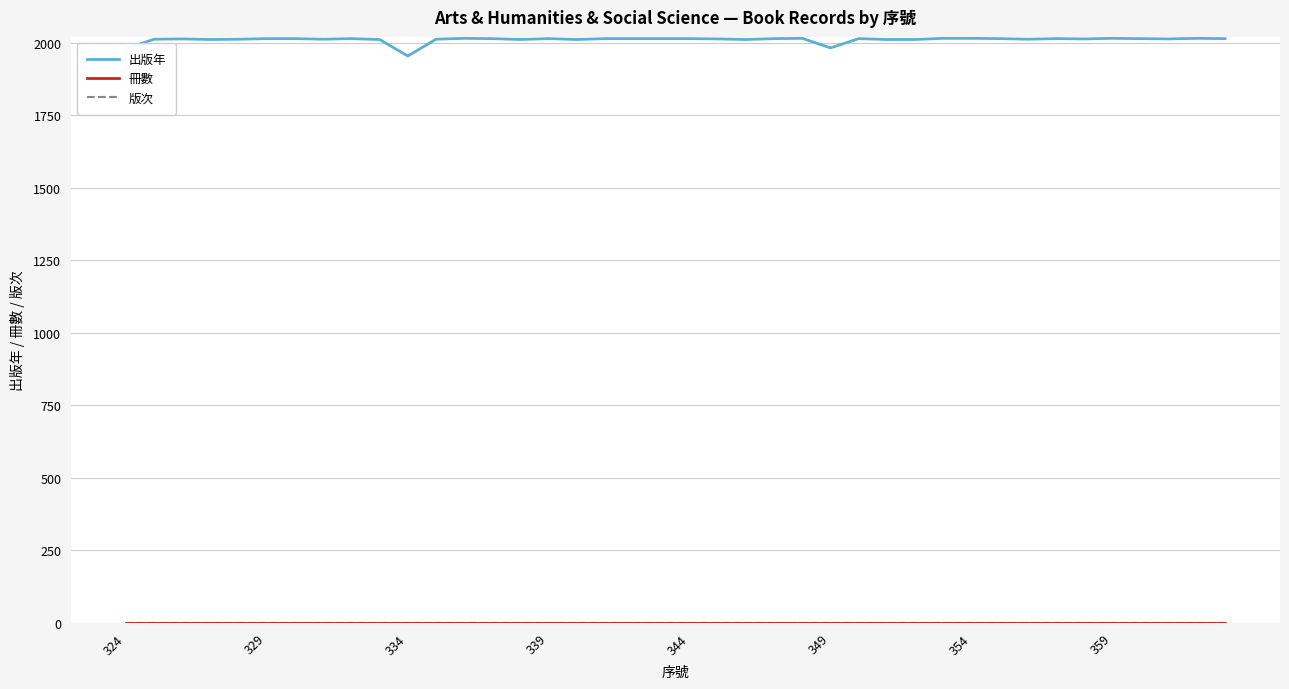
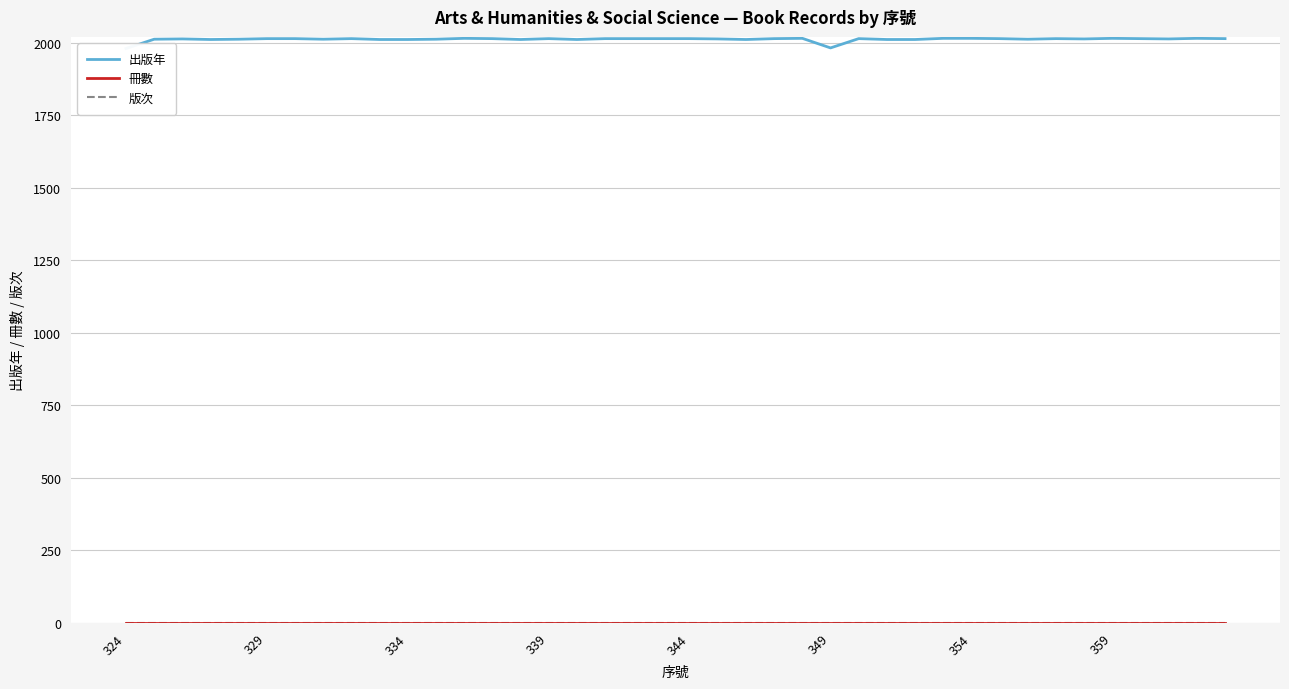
  {
    "出版年": {
      "329": 2010,
-     "334": 1950,
+     "334": 2010,
      "339": 2010,
      "344": 2010,
      "349": 1980,
      "354": 2020,
      "359": 2020
    },
    "版次": {
      "324": 0,
      "329": 0,
      "334": 0,
      "339": 0,
      "344": 0,
      "349": 0,
      "354": 0,
      "359": 0
    }
  }
